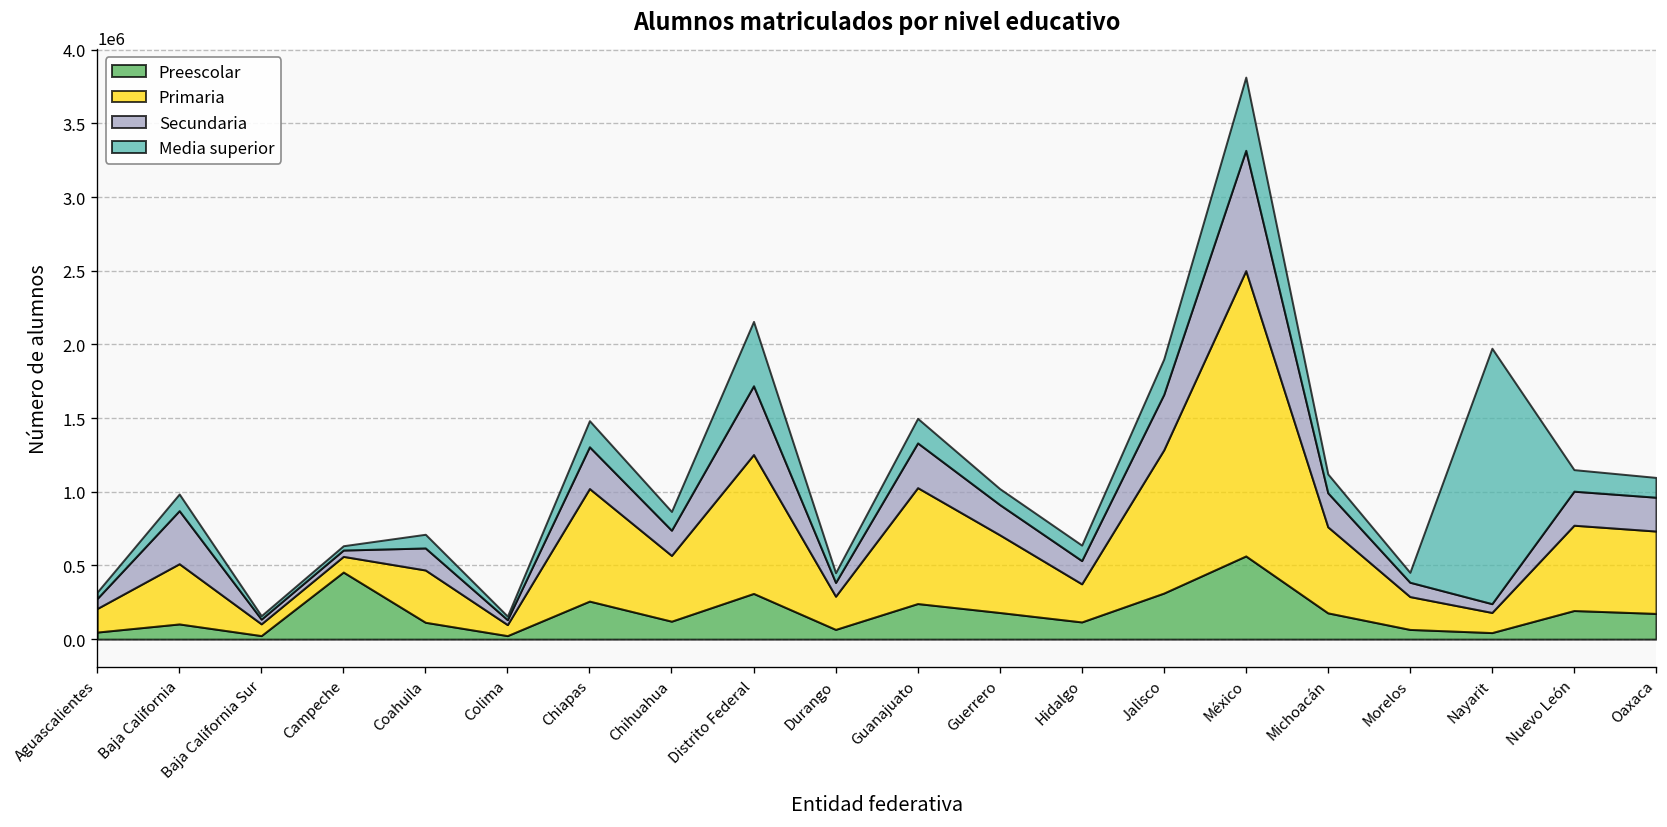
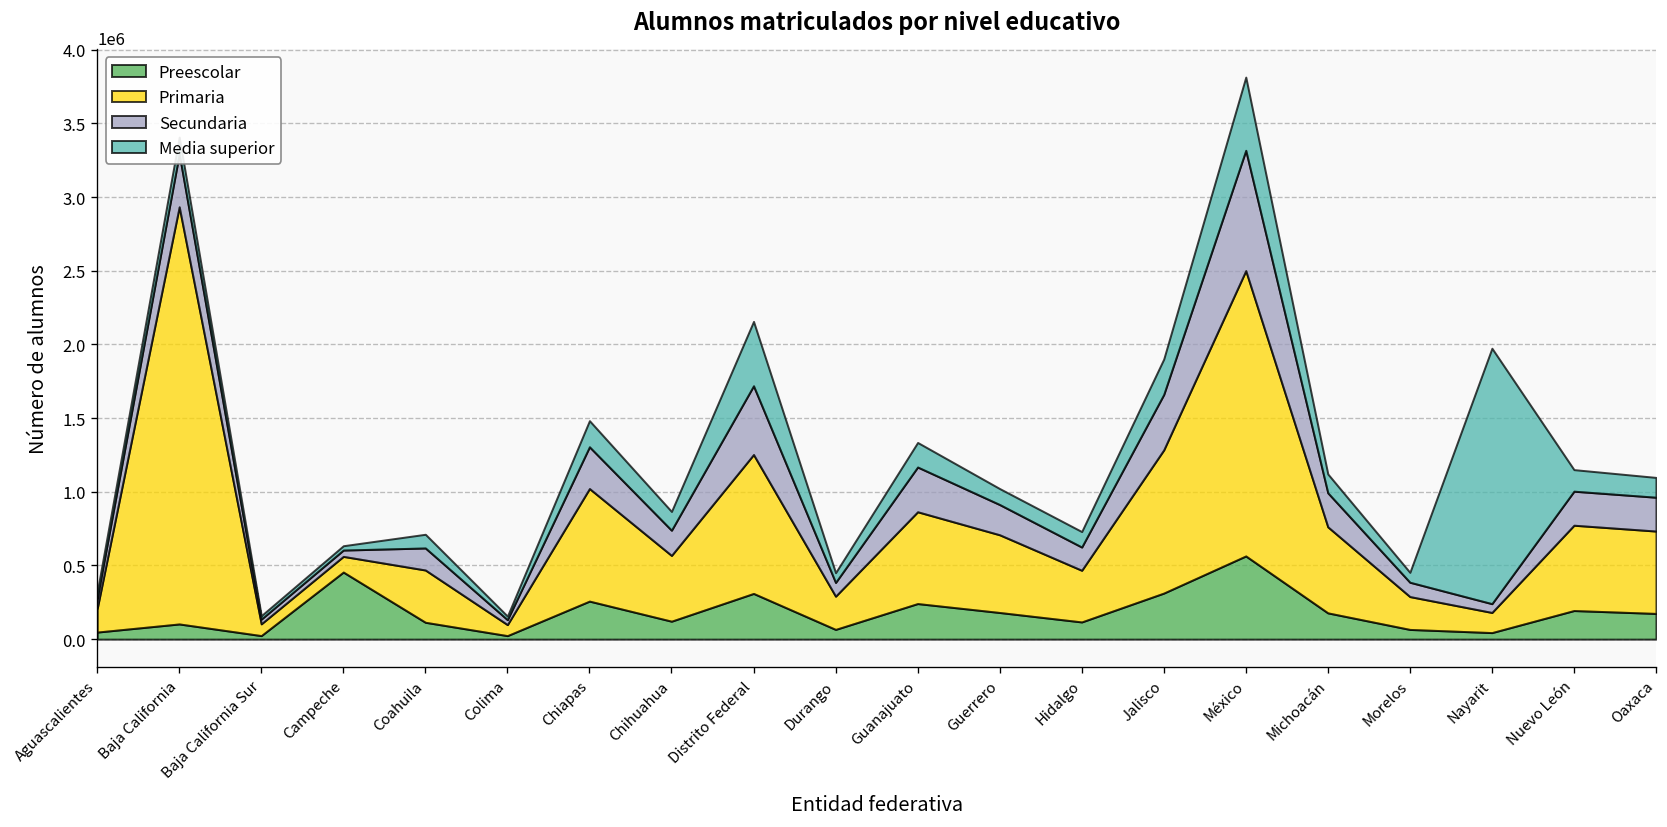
  {
    "Preescolar": {
      "Aguascalientes": 50000,
      "Baja California": 100000,
      "Baja California Sur": 20000,
      "Campeche": 460000,
      "Coahuila": 110000,
      "Colima": 20000,
      "Chiapas": 260000,
      "Chihuahua": 120000,
      "Distrito Federal": 310000,
      "Durango": 70000,
      "Guanajuato": 240000,
      "Guerrero": 180000,
      "Hidalgo": 120000,
      "Jalisco": 310000,
      "México": 560000,
      "Michoacán": 180000,
      "Morelos": 70000,
      "Nayarit": 40000,
      "Nuevo León": 190000,
      "Oaxaca": 170000
    },
    "Primaria": {
      "Aguascalientes": 160000,
-     "Baja California": 410000,
+     "Baja California": 2830000,
      "Baja California Sur": 80000,
      "Campeche": 110000,
      "Coahuila": 350000,
      "Colima": 70000,
      "Chiapas": 760000,
      "Chihuahua": 450000,
      "Distrito Federal": 940000,
      "Durango": 230000,
-     "Guanajuato": 790000,
+     "Guanajuato": 620000,
      "Guerrero": 530000,
-     "Hidalgo": 260000,
+     "Hidalgo": 350000,
      "Jalisco": 970000,
      "México": 1940000,
      "Michoacán": 580000,
      "Morelos": 220000,
      "Nayarit": 140000,
      "Nuevo León": 580000,
      "Oaxaca": 560000
    },
    "Secundaria": {
      "Aguascalientes": 70000,
      "Baja California Sur": 30000,
      "Campeche": 40000,
      "Coahuila": 150000,
      "Colima": 30000,
      "Chiapas": 280000,
      "Chihuahua": 170000,
      "Distrito Federal": 470000,
      "Durango": 90000,
      "Guanajuato": 300000,
      "Guerrero": 210000,
      "Hidalgo": 160000,
      "Jalisco": 380000,
      "México": 820000,
      "Michoacán": 230000,
      "Morelos": 100000,
      "Nayarit": 60000,
      "Nuevo León": 230000,
      "Oaxaca": 230000
    },
    "Media superior": {
      "Aguascalientes": 40000,
      "Baja California Sur": 20000,
      "Campeche": 30000,
      "Coahuila": 90000,
      "Colima": 20000,
      "Chiapas": 180000,
      "Chihuahua": 130000,
      "Distrito Federal": 440000,
      "Durango": 70000,
      "Guanajuato": 170000,
      "Guerrero": 110000,
      "Hidalgo": 100000,
      "Jalisco": 240000,
      "México": 500000,
      "Michoacán": 130000,
      "Morelos": 70000,
      "Nayarit": 1730000,
      "Nuevo León": 150000,
      "Oaxaca": 130000
    }
  }
